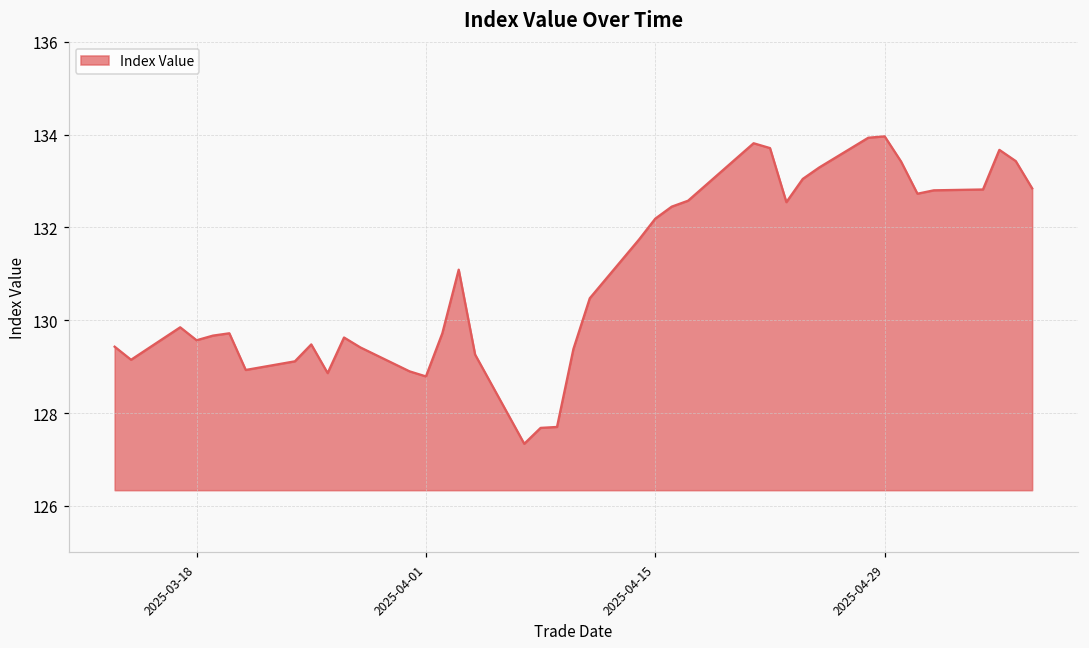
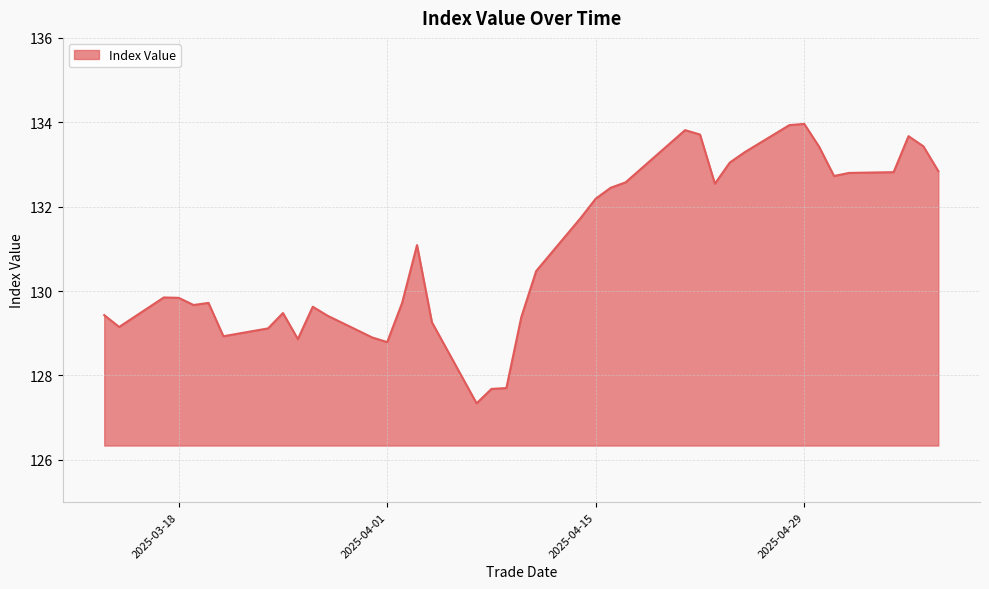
  {
-   "2025-03-18": 129.6,
+   "2025-03-18": 129.8,
    "2025-04-01": 128.8,
    "2025-04-15": 132.2,
    "2025-04-29": 134.0
  }
